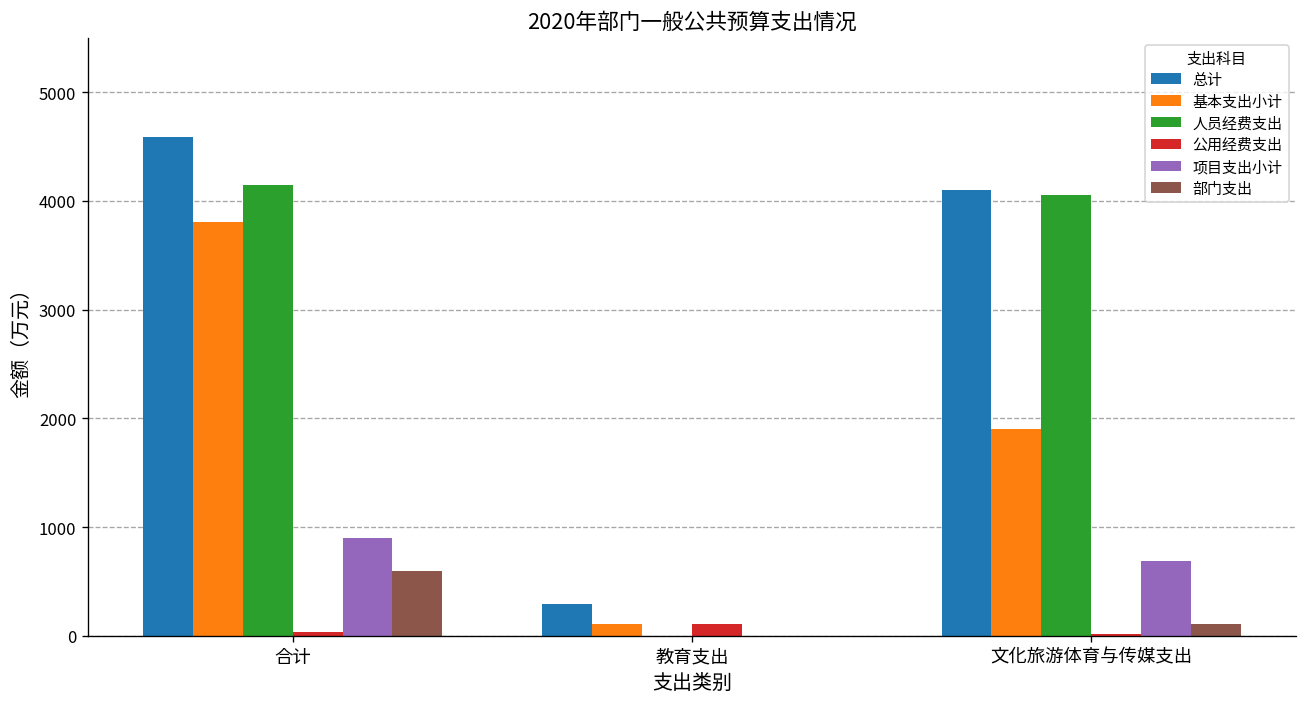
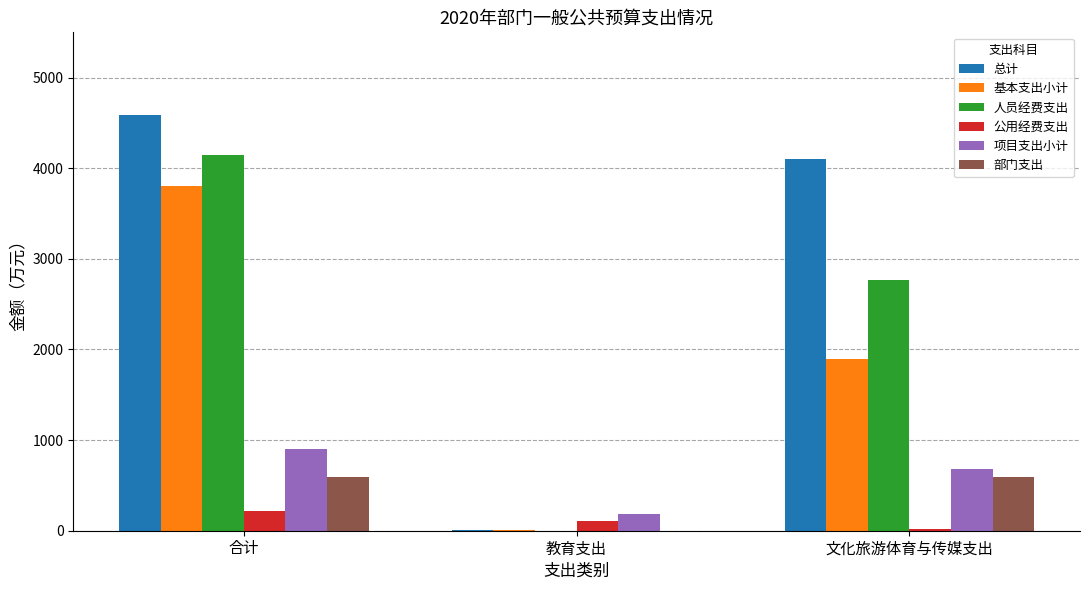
  {
    "总计": {
      "合计": 4600,
-     "教育支出": 300,
+     "教育支出": 0,
      "文化旅游体育与传媒支出": 4100
    },
    "基本支出小计": {
      "合计": 3800,
-     "教育支出": 100,
+     "教育支出": 0,
      "文化旅游体育与传媒支出": 1900
    },
    "人员经费支出": {
      "合计": 4100,
      "教育支出": 0,
-     "文化旅游体育与传媒支出": 4100
+     "文化旅游体育与传媒支出": 2800
    },
    "公用经费支出": {
-     "合计": 0,
+     "合计": 200,
      "教育支出": 100
    },
    "项目支出小计": {
      "合计": 900,
-     "教育支出": 0,
+     "教育支出": 200,
      "文化旅游体育与传媒支出": 700
    },
    "部门支出": {
      "合计": 600,
      "教育支出": 0,
-     "文化旅游体育与传媒支出": 100
+     "文化旅游体育与传媒支出": 600
    }
  }
